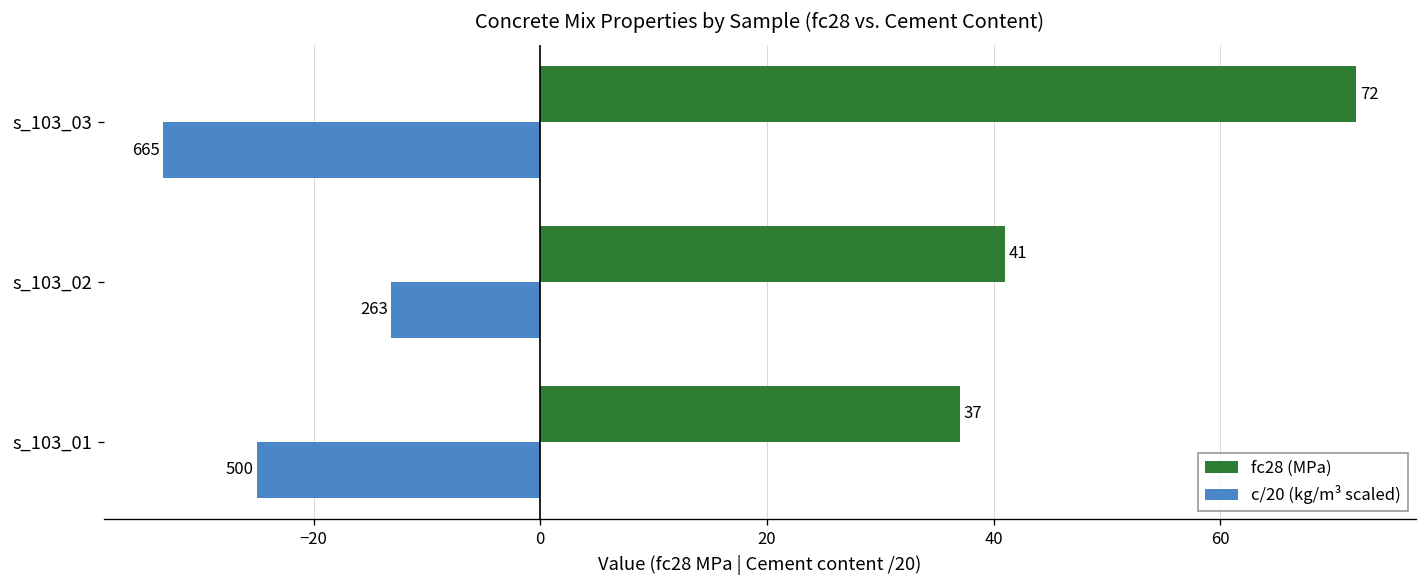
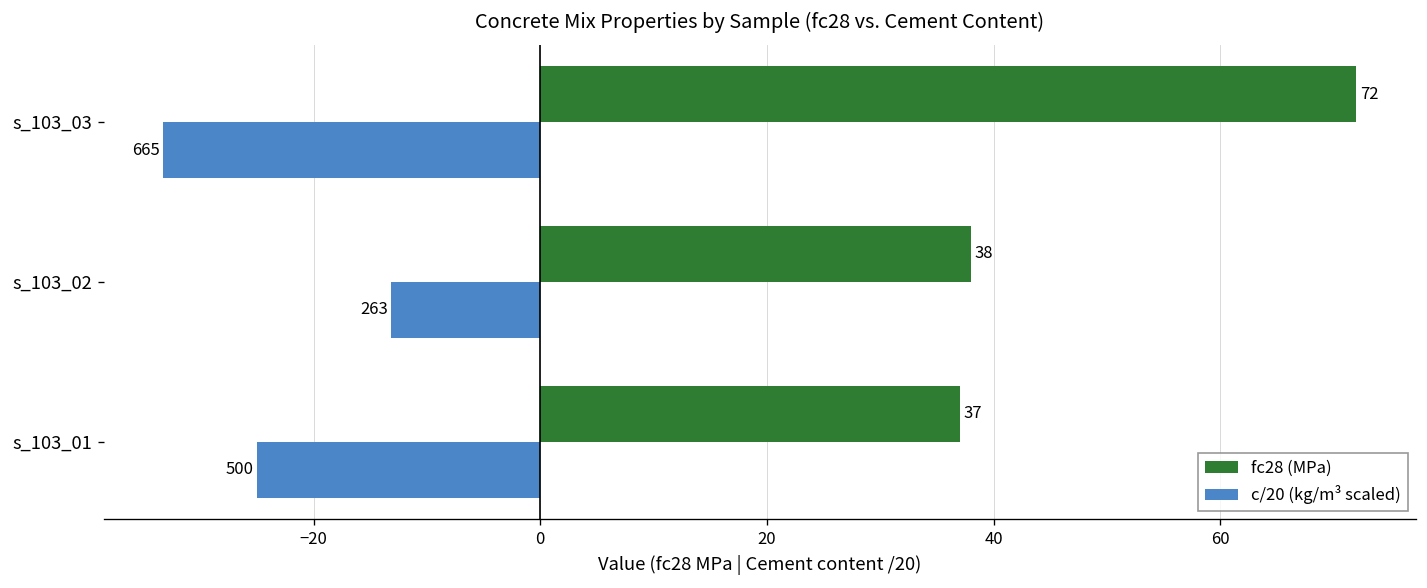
  {
    "fc28 (MPa)": {
      "s_103_03": 72,
-     "s_103_02": 41,
+     "s_103_02": 38,
      "s_103_01": 37
    }
  }
